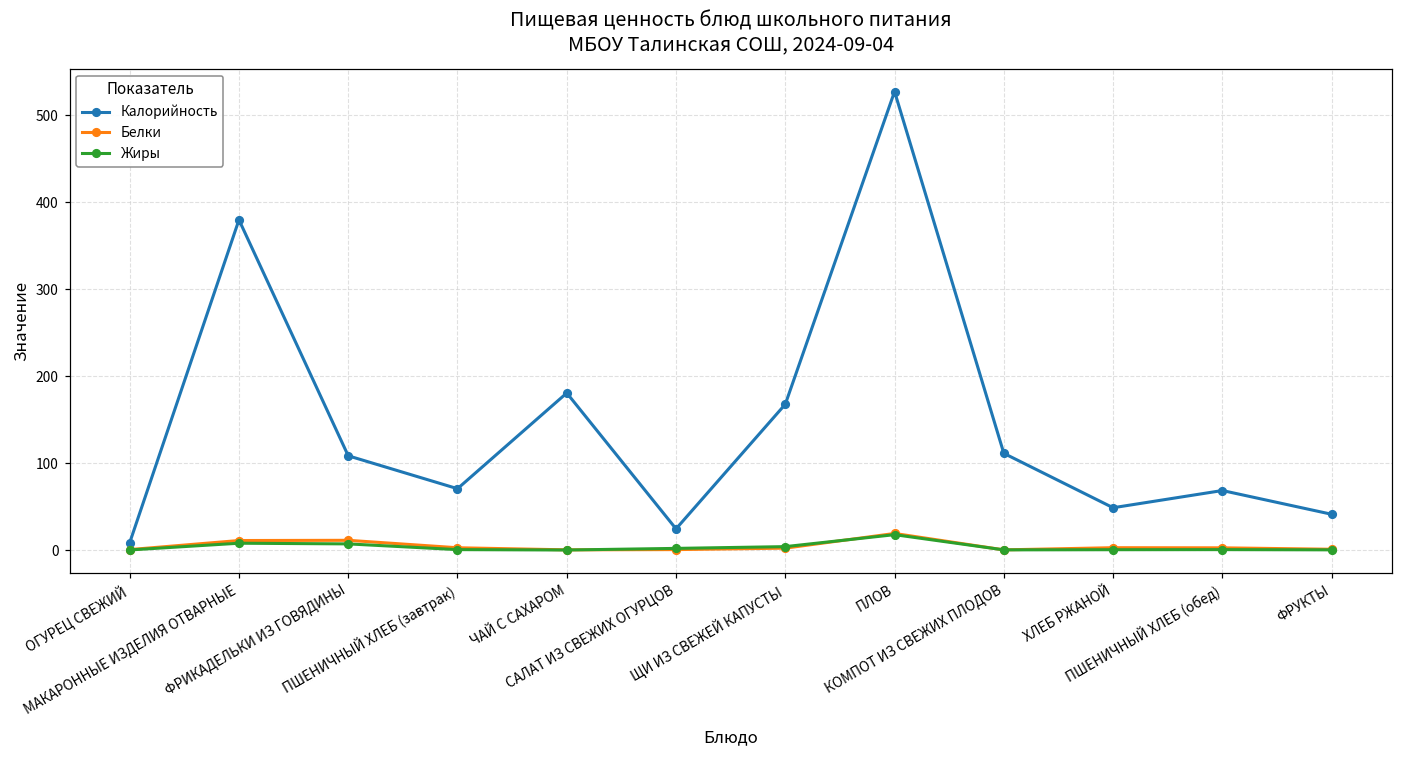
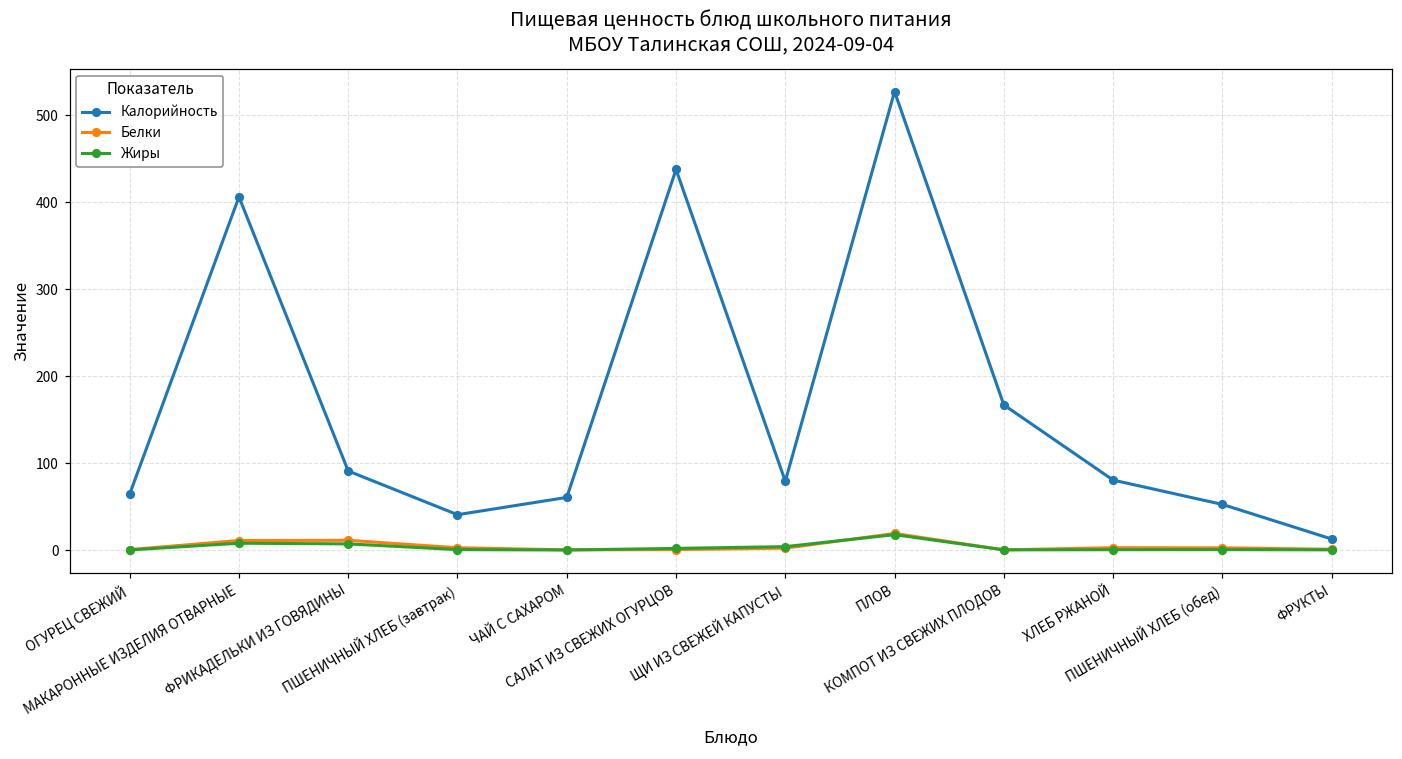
  {
    "Калорийность": {
-     "ОГУРЕЦ СВЕЖИЙ": 10,
-     "МАКАРОННЫЕ ИЗДЕЛИЯ ОТВАРНЫЕ": 380,
-     "ФРИКАДЕЛЬКИ ИЗ ГОВЯДИНЫ": 110,
-     "ПШЕНИЧНЫЙ ХЛЕБ (завтрак)": 70,
-     "ЧАЙ С САХАРОМ": 180,
-     "САЛАТ ИЗ СВЕЖИХ ОГУРЦОВ": 20,
-     "ЩИ ИЗ СВЕЖЕЙ КАПУСТЫ": 170,
+     "ОГУРЕЦ СВЕЖИЙ": 60,
+     "МАКАРОННЫЕ ИЗДЕЛИЯ ОТВАРНЫЕ": 410,
+     "ФРИКАДЕЛЬКИ ИЗ ГОВЯДИНЫ": 90,
+     "ПШЕНИЧНЫЙ ХЛЕБ (завтрак)": 40,
+     "ЧАЙ С САХАРОМ": 60,
+     "САЛАТ ИЗ СВЕЖИХ ОГУРЦОВ": 440,
+     "ЩИ ИЗ СВЕЖЕЙ КАПУСТЫ": 80,
      "ПЛОВ": 530,
-     "КОМПОТ ИЗ СВЕЖИХ ПЛОДОВ": 110,
-     "ХЛЕБ РЖАНОЙ": 50,
-     "ПШЕНИЧНЫЙ ХЛЕБ (обед)": 70,
-     "ФРУКТЫ": 40
+     "КОМПОТ ИЗ СВЕЖИХ ПЛОДОВ": 170,
+     "ХЛЕБ РЖАНОЙ": 80,
+     "ПШЕНИЧНЫЙ ХЛЕБ (обед)": 50,
+     "ФРУКТЫ": 10
    },
    "Белки": {
      "ФРИКАДЕЛЬКИ ИЗ ГОВЯДИНЫ": 10
    },
    "Жиры": {
      "ФРИКАДЕЛЬКИ ИЗ ГОВЯДИНЫ": 10
    }
  }
